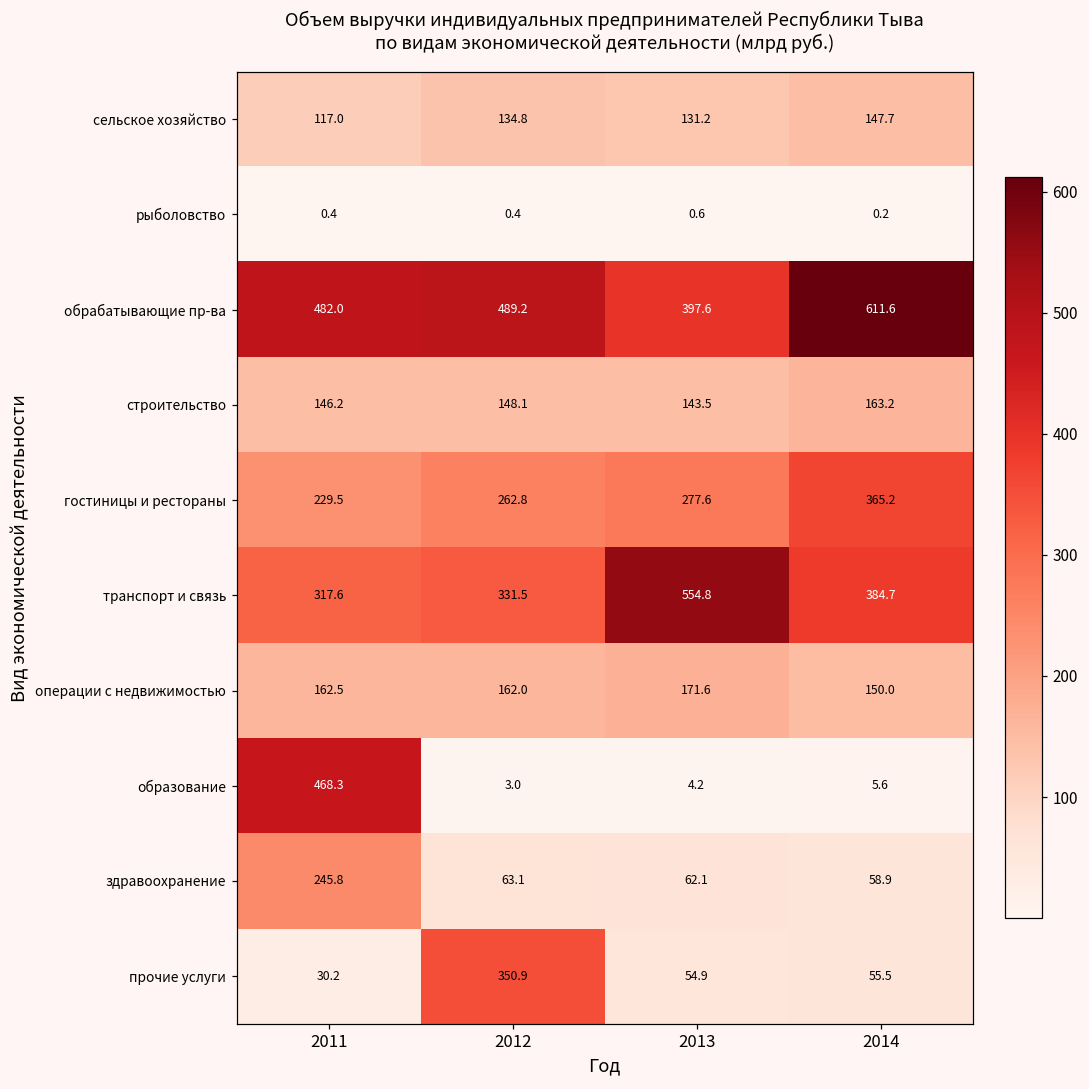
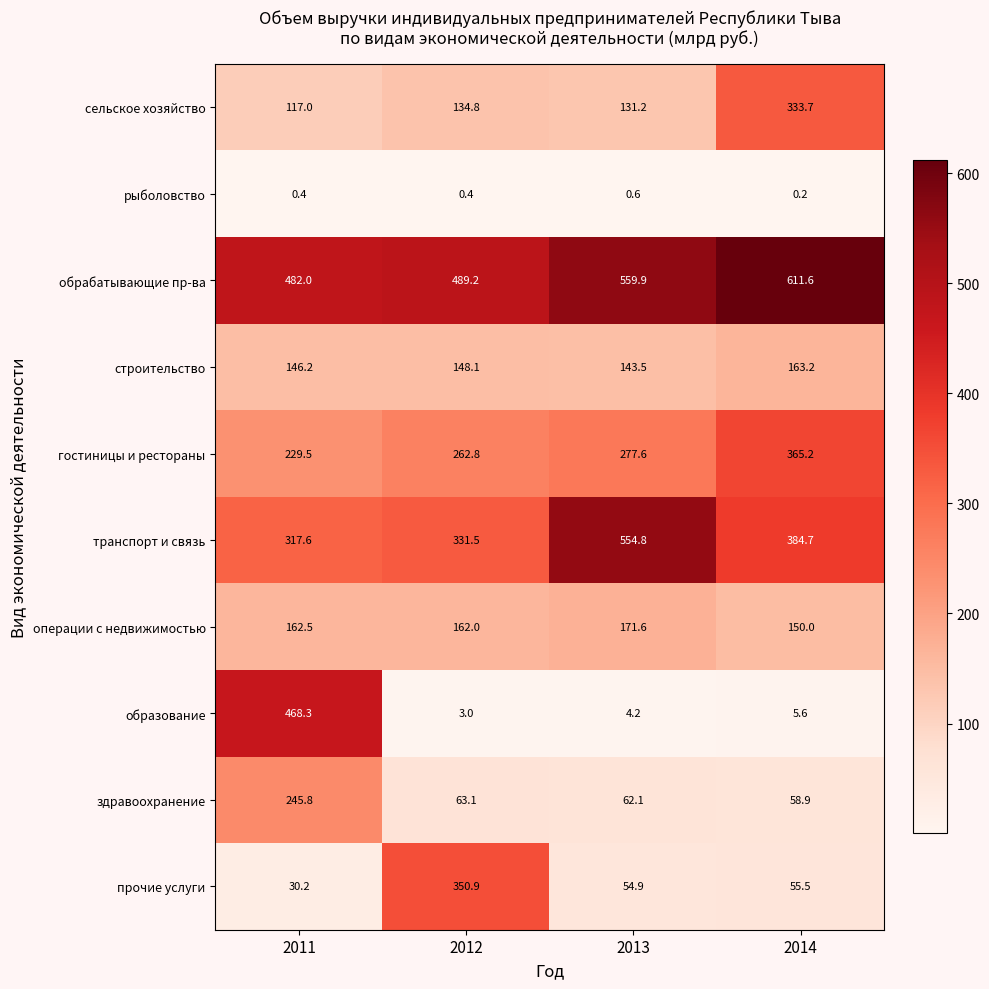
  {
    "сельское хозяйство": {
      "2011": 117.0,
      "2012": 134.8,
      "2013": 131.2,
-     "2014": 147.7
+     "2014": 333.7
    },
    "рыболовство": {
      "2011": 0.4,
      "2012": 0.4,
      "2013": 0.6,
      "2014": 0.2
    },
    "обрабатывающие пр-ва": {
      "2011": 482.0,
      "2012": 489.2,
-     "2013": 397.6,
+     "2013": 559.9,
      "2014": 611.6
    },
    "строительство": {
      "2011": 146.2,
      "2012": 148.1,
      "2013": 143.5,
      "2014": 163.2
    },
    "гостиницы и рестораны": {
      "2011": 229.5,
      "2012": 262.8,
      "2013": 277.6,
      "2014": 365.2
    },
    "транспорт и связь": {
      "2011": 317.6,
      "2012": 331.5,
      "2013": 554.8,
      "2014": 384.7
    },
    "операции с недвижимостью": {
      "2011": 162.5,
      "2012": 162.0,
      "2013": 171.6,
      "2014": 150.0
    },
    "образование": {
      "2011": 468.3,
      "2012": 3.0,
      "2013": 4.2,
      "2014": 5.6
    },
    "здравоохранение": {
      "2011": 245.8,
      "2012": 63.1,
      "2013": 62.1,
      "2014": 58.9
    },
    "прочие услуги": {
      "2011": 30.2,
      "2012": 350.9,
      "2013": 54.9,
      "2014": 55.5
    }
  }
